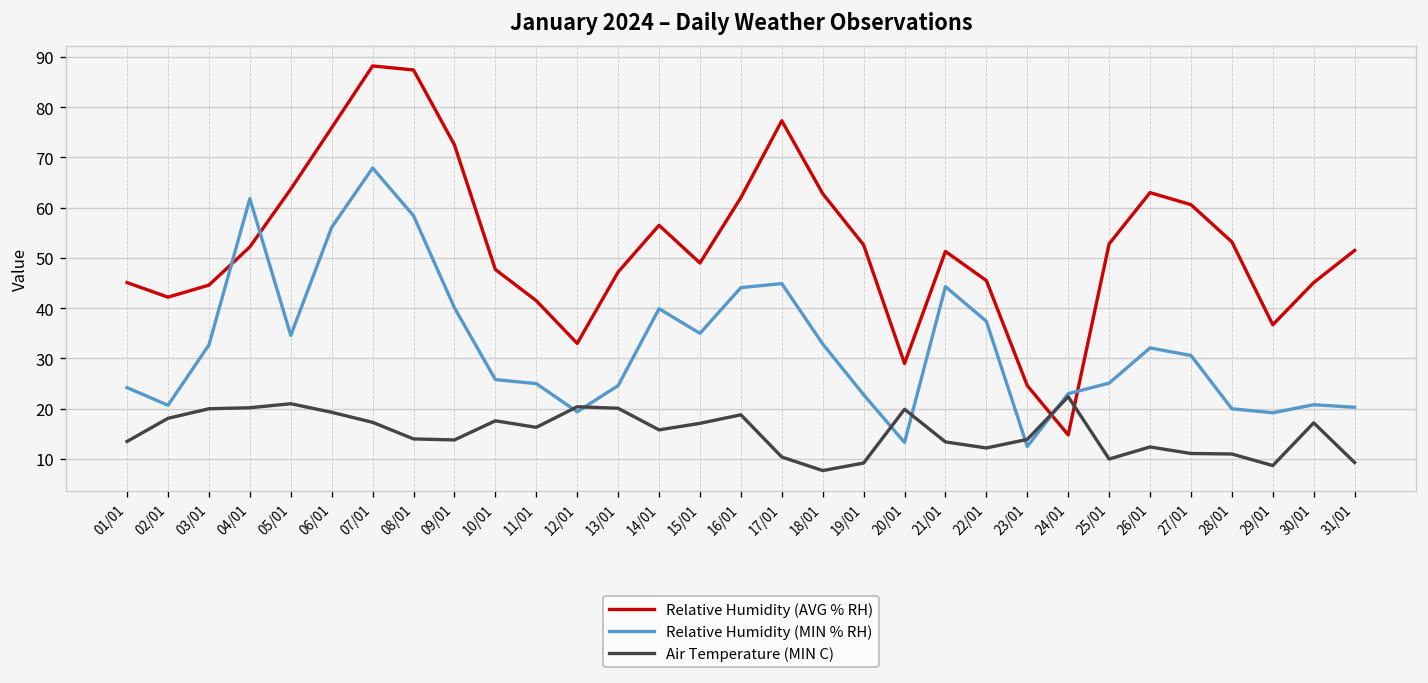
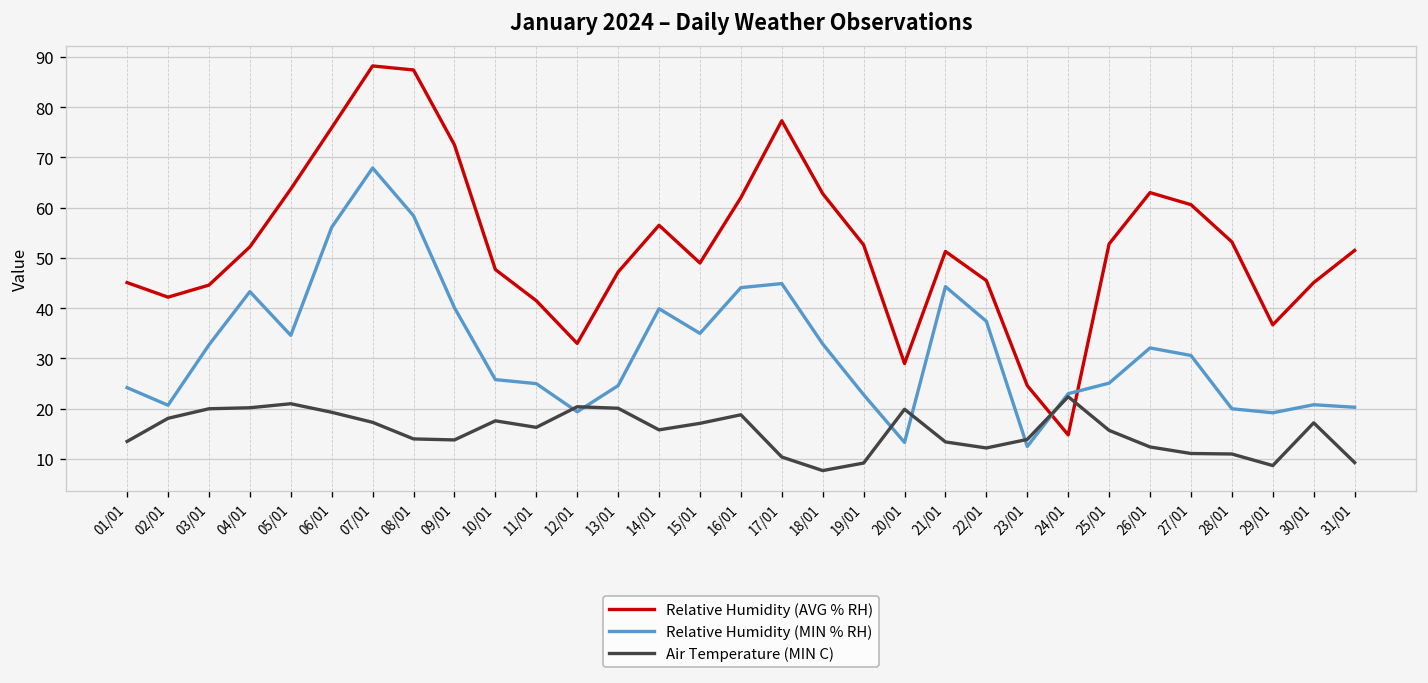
  {
    "Relative Humidity (AVG % RH)": {
      "01/01": 45,
      "02/01": 42,
      "03/01": 45,
      "04/01": 52,
      "05/01": 64,
      "06/01": 76,
      "07/01": 88,
      "08/01": 87,
      "09/01": 73,
      "10/01": 48,
      "11/01": 42,
      "12/01": 33,
      "13/01": 47,
      "14/01": 57,
      "15/01": 49,
      "16/01": 62,
      "17/01": 77,
      "18/01": 63,
      "19/01": 53,
      "20/01": 29,
      "21/01": 51,
      "22/01": 46,
      "23/01": 25,
      "24/01": 15,
      "25/01": 53,
      "26/01": 63,
      "27/01": 61,
      "28/01": 53,
      "29/01": 37,
      "30/01": 45,
      "31/01": 52
    },
    "Relative Humidity (MIN % RH)": {
      "01/01": 24,
      "02/01": 21,
      "03/01": 33,
-     "04/01": 62,
+     "04/01": 43,
      "05/01": 35,
      "06/01": 56,
      "07/01": 68,
      "08/01": 58,
      "09/01": 40,
      "10/01": 26,
      "11/01": 25,
      "12/01": 19,
      "13/01": 25,
      "14/01": 40,
      "15/01": 35,
      "16/01": 44,
      "17/01": 45,
      "18/01": 33,
      "19/01": 23,
      "20/01": 13,
      "21/01": 44,
      "22/01": 37,
      "23/01": 13,
      "25/01": 25,
      "26/01": 32,
      "27/01": 31,
      "28/01": 20,
      "29/01": 19,
      "30/01": 21,
      "31/01": 20
    },
    "Air Temperature (MIN C)": {
      "01/01": 14,
      "02/01": 18,
      "03/01": 20,
      "04/01": 20,
      "05/01": 21,
      "06/01": 19,
      "07/01": 17,
      "08/01": 14,
      "09/01": 14,
      "10/01": 18,
      "11/01": 16,
      "12/01": 20,
      "13/01": 20,
      "14/01": 16,
      "15/01": 17,
      "16/01": 19,
      "17/01": 10,
      "18/01": 8,
      "19/01": 9,
      "20/01": 20,
      "21/01": 13,
      "22/01": 12,
      "23/01": 14,
-     "25/01": 10,
+     "25/01": 16,
      "26/01": 12,
      "27/01": 11,
      "28/01": 11,
      "29/01": 9,
      "30/01": 17,
      "31/01": 9
    }
  }
